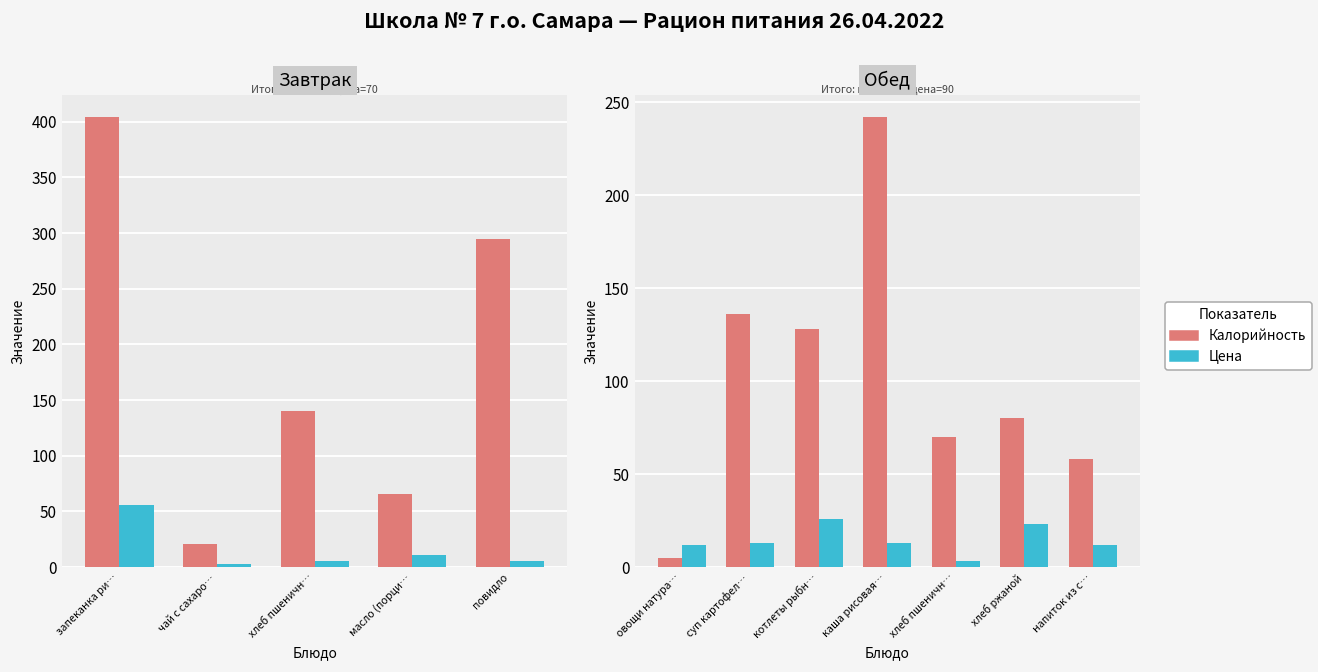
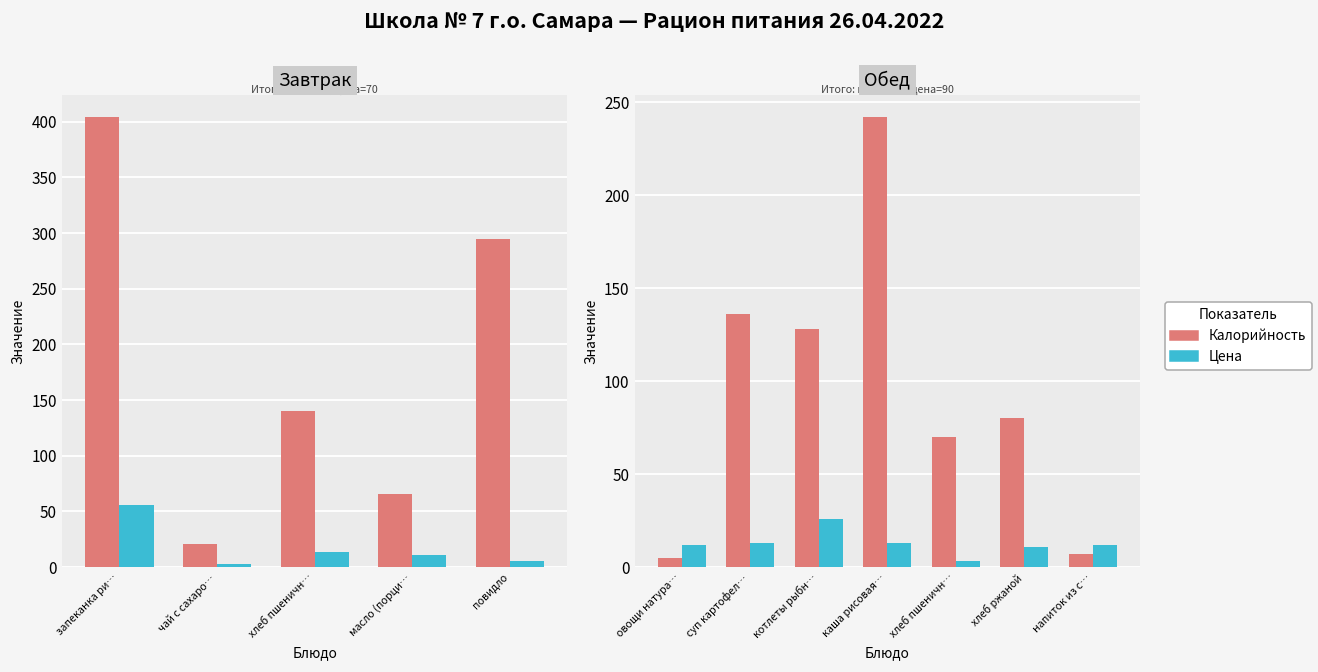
  {
    "Завтрак": {
      "Калорийность": {
        "запеканка ри…": 404,
        "чай с сахаро…": 21,
        "хлеб пшеничн…": 140,
        "масло (порци…": 66,
        "повидло": 295
      },
      "Цена": {
        "запеканка ри…": 56,
        "чай с сахаро…": 3,
-       "хлеб пшеничн…": 5,
+       "хлеб пшеничн…": 13,
        "масло (порци…": 11,
        "повидло": 5
      }
    },
    "Обед": {
      "Калорийность": {
        "овощи натура…": 5,
        "суп картофел…": 136,
        "котлеты рыбн…": 128,
        "хлеб пшеничн…": 70,
        "хлеб ржаной": 80,
-       "напиток из с…": 58
+       "напиток из с…": 7
      },
      "Цена": {
        "овощи натура…": 12,
        "суп картофел…": 13,
        "котлеты рыбн…": 26,
        "каша рисовая…": 13,
        "хлеб пшеничн…": 3,
-       "хлеб ржаной": 23,
+       "хлеб ржаной": 11,
        "напиток из с…": 12
      }
    }
  }
